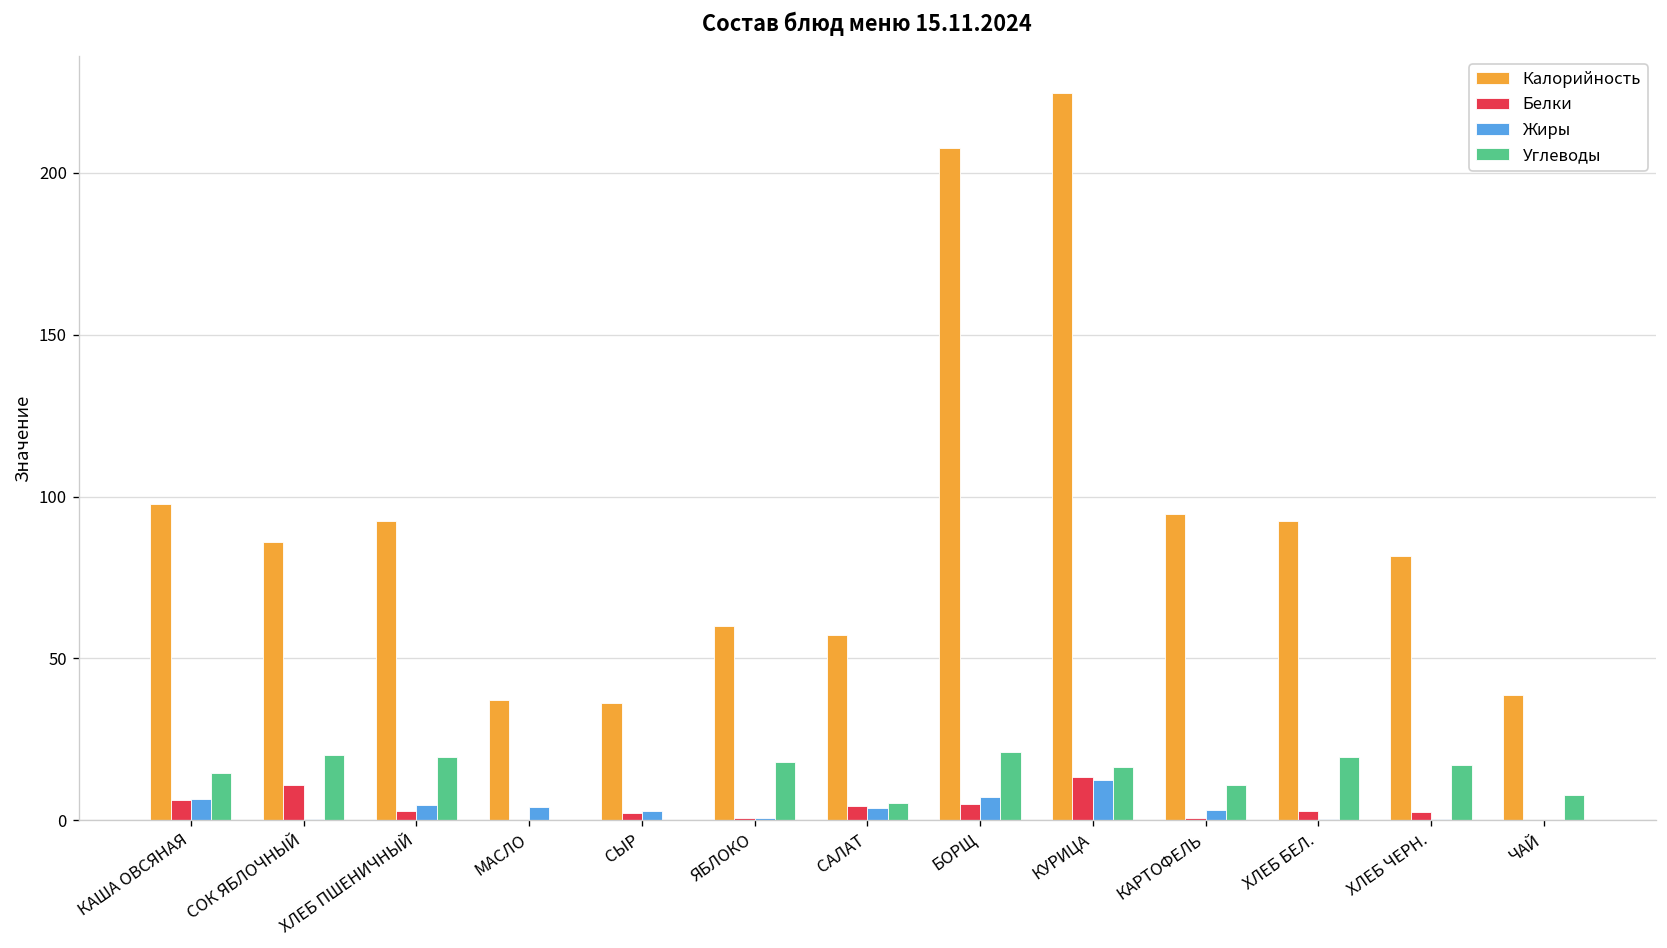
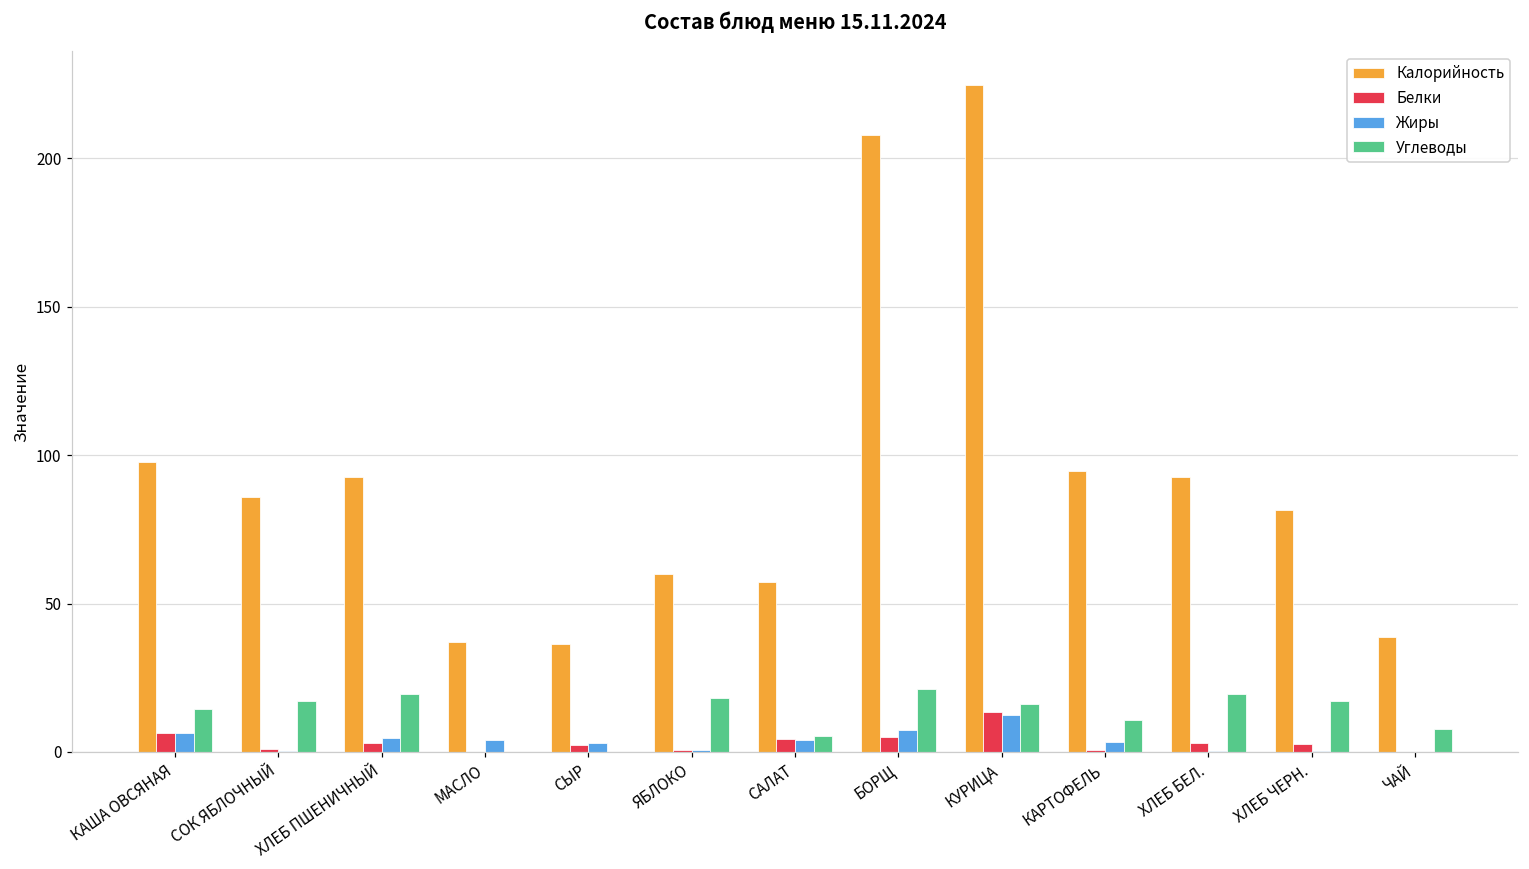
  {
    "Калорийность": {
      "КАША ОВСЯНАЯ": 98,
      "СОК ЯБЛОЧНЫЙ": 86,
      "ХЛЕБ ПШЕНИЧНЫЙ": 93,
      "МАСЛО": 37,
      "СЫР": 36,
      "ЯБЛОКО": 60,
      "САЛАТ": 57,
      "БОРЩ": 208,
      "КУРИЦА": 225,
      "КАРТОФЕЛЬ": 95,
      "ХЛЕБ БЕЛ.": 93,
      "ХЛЕБ ЧЕРН.": 82,
      "ЧАЙ": 39
    },
    "Белки": {
      "КАША ОВСЯНАЯ": 6,
-     "СОК ЯБЛОЧНЫЙ": 11,
+     "СОК ЯБЛОЧНЫЙ": 1,
      "ХЛЕБ ПШЕНИЧНЫЙ": 3,
      "СЫР": 2,
      "САЛАТ": 4,
      "БОРЩ": 5,
      "КУРИЦА": 13,
      "ХЛЕБ БЕЛ.": 3,
      "ХЛЕБ ЧЕРН.": 3,
      "ЧАЙ": 0
    },
    "Жиры": {
      "КАША ОВСЯНАЯ": 7,
      "ХЛЕБ ПШЕНИЧНЫЙ": 5,
      "МАСЛО": 4,
      "СЫР": 3,
      "САЛАТ": 4,
      "БОРЩ": 7,
      "КУРИЦА": 13,
      "КАРТОФЕЛЬ": 3,
      "ЧАЙ": 0
    },
    "Углеводы": {
      "КАША ОВСЯНАЯ": 15,
-     "СОК ЯБЛОЧНЫЙ": 20,
+     "СОК ЯБЛОЧНЫЙ": 17,
      "ХЛЕБ ПШЕНИЧНЫЙ": 19,
      "СЫР": 0,
      "ЯБЛОКО": 18,
      "САЛАТ": 5,
      "БОРЩ": 21,
      "КУРИЦА": 16,
      "КАРТОФЕЛЬ": 11,
      "ХЛЕБ БЕЛ.": 19,
      "ХЛЕБ ЧЕРН.": 17,
      "ЧАЙ": 8
    }
  }
